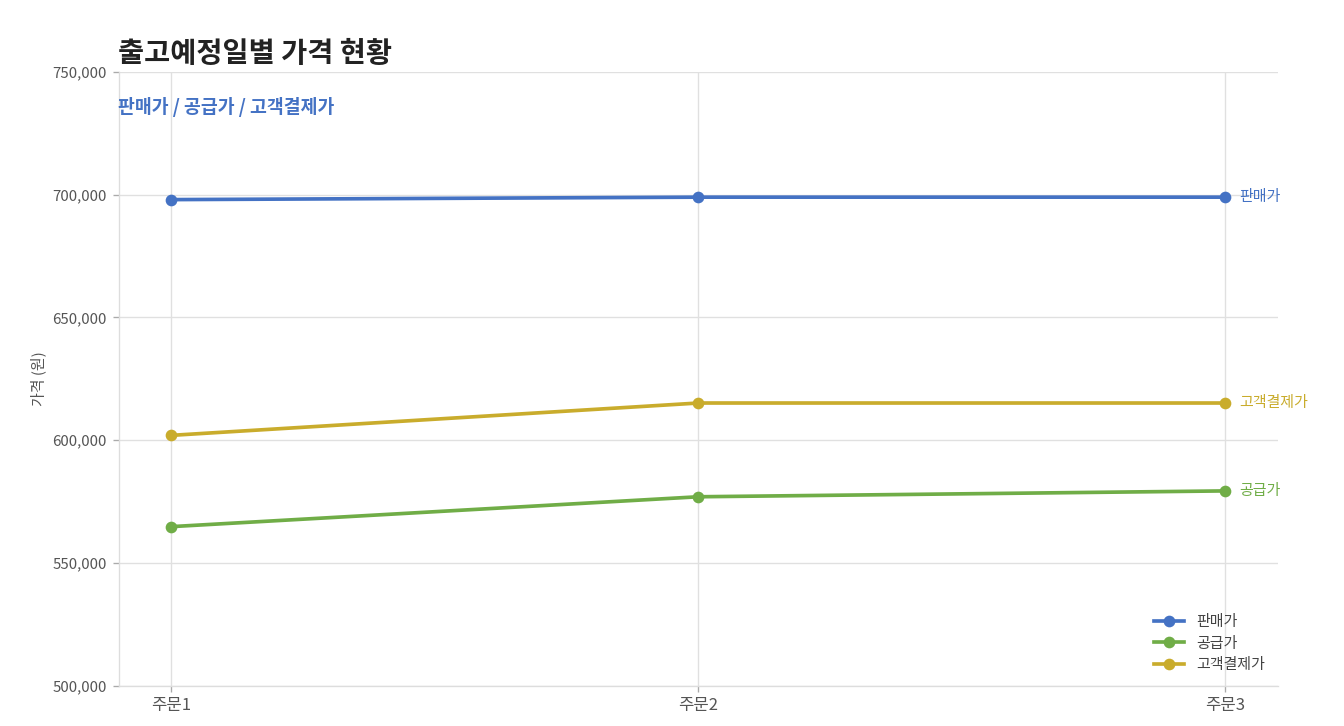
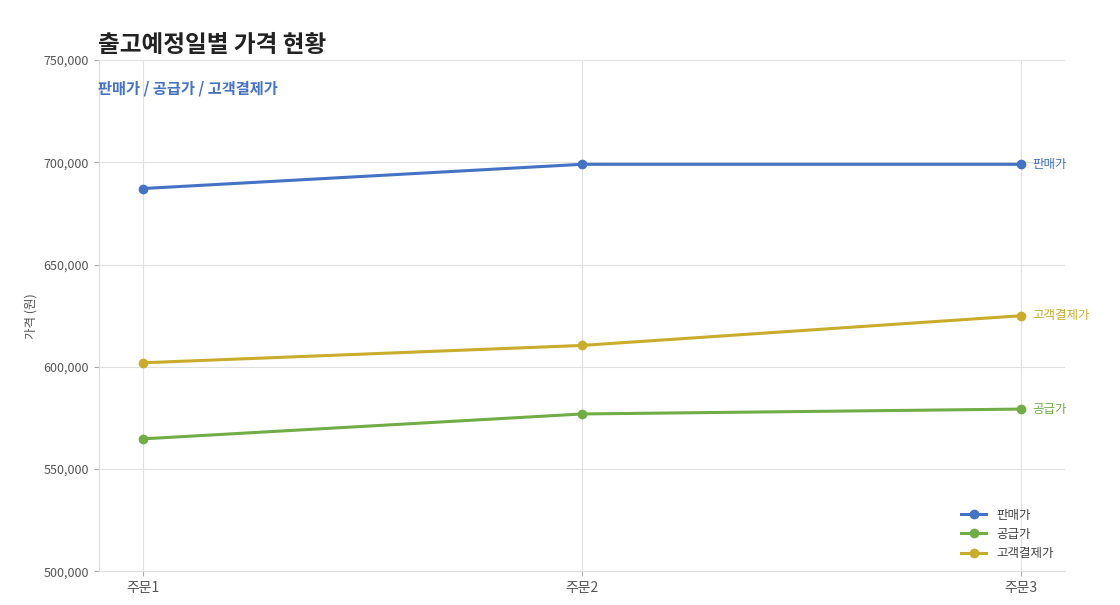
  {
    "판매가": {
-     "주문1": "698,000",
+     "주문1": "687,000",
      "주문2": "699,000",
      "주문3": "699,000"
    },
    "공급가": {
      "주문1": "565,000",
      "주문2": "577,000",
      "주문3": "579,000"
    },
    "고객결제가": {
      "주문1": "602,000",
-     "주문2": "615,000",
-     "주문3": "615,000"
+     "주문2": "610,000",
+     "주문3": "625,000"
    }
  }
